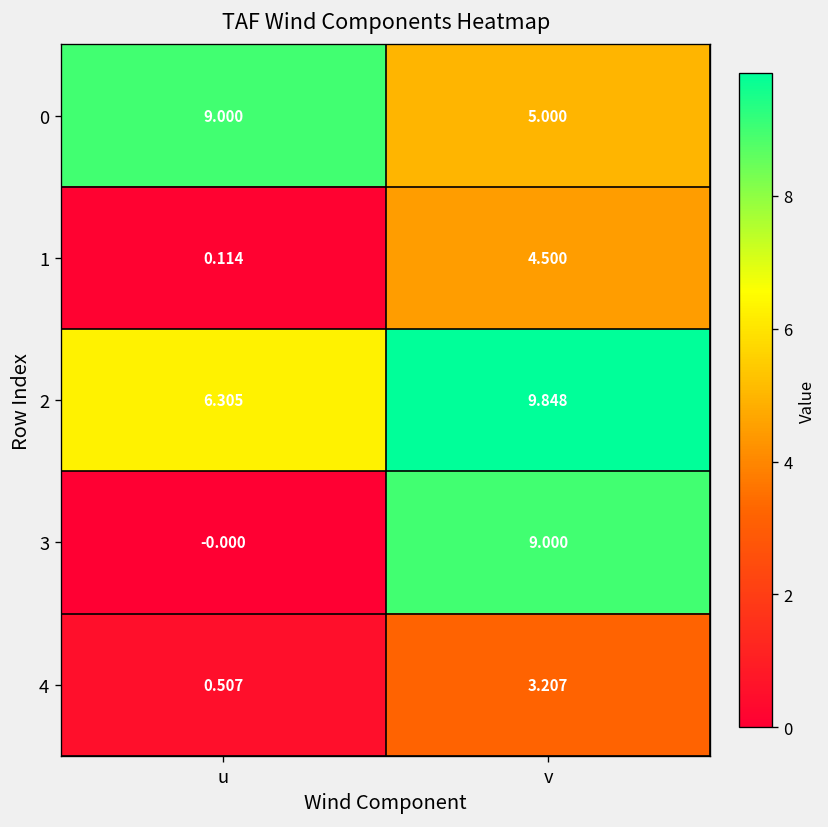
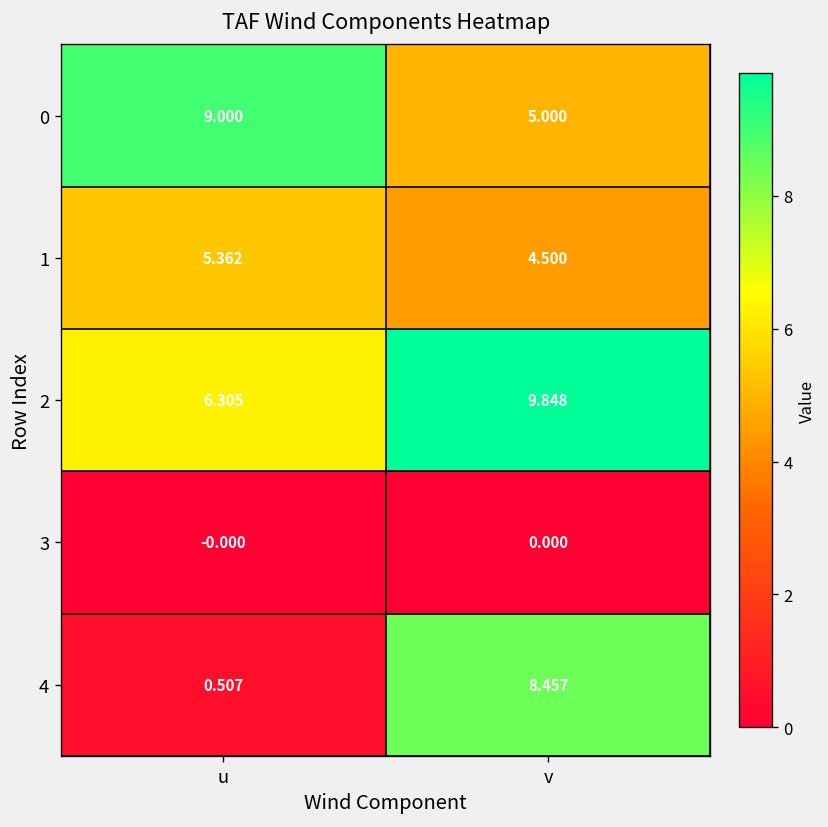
  {
    "0": {
      "u": 9.000,
      "v": 5.000
    },
    "1": {
-     "u": 0.114,
+     "u": 5.362,
      "v": 4.500
    },
    "2": {
      "u": 6.305,
      "v": 9.848
    },
    "3": {
      "u": -0.000,
-     "v": 9.000
+     "v": 0.000
    },
    "4": {
      "u": 0.507,
-     "v": 3.207
+     "v": 8.457
    }
  }
